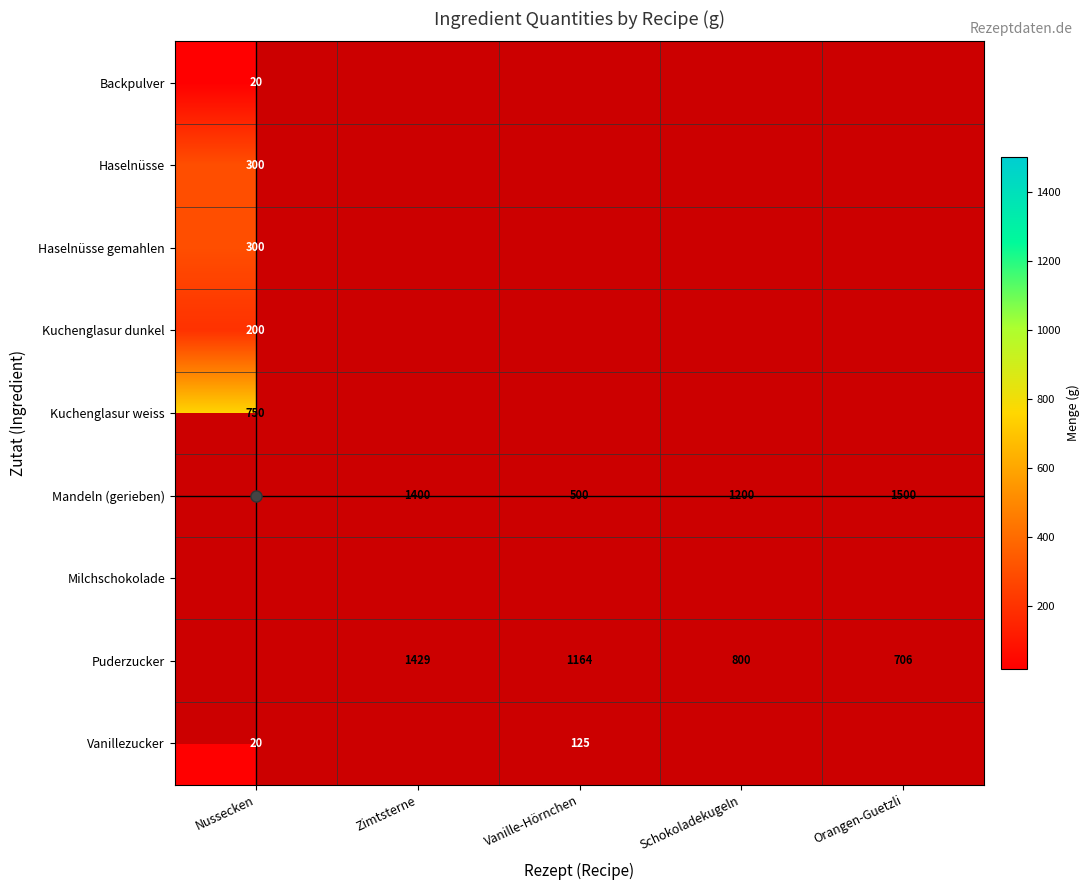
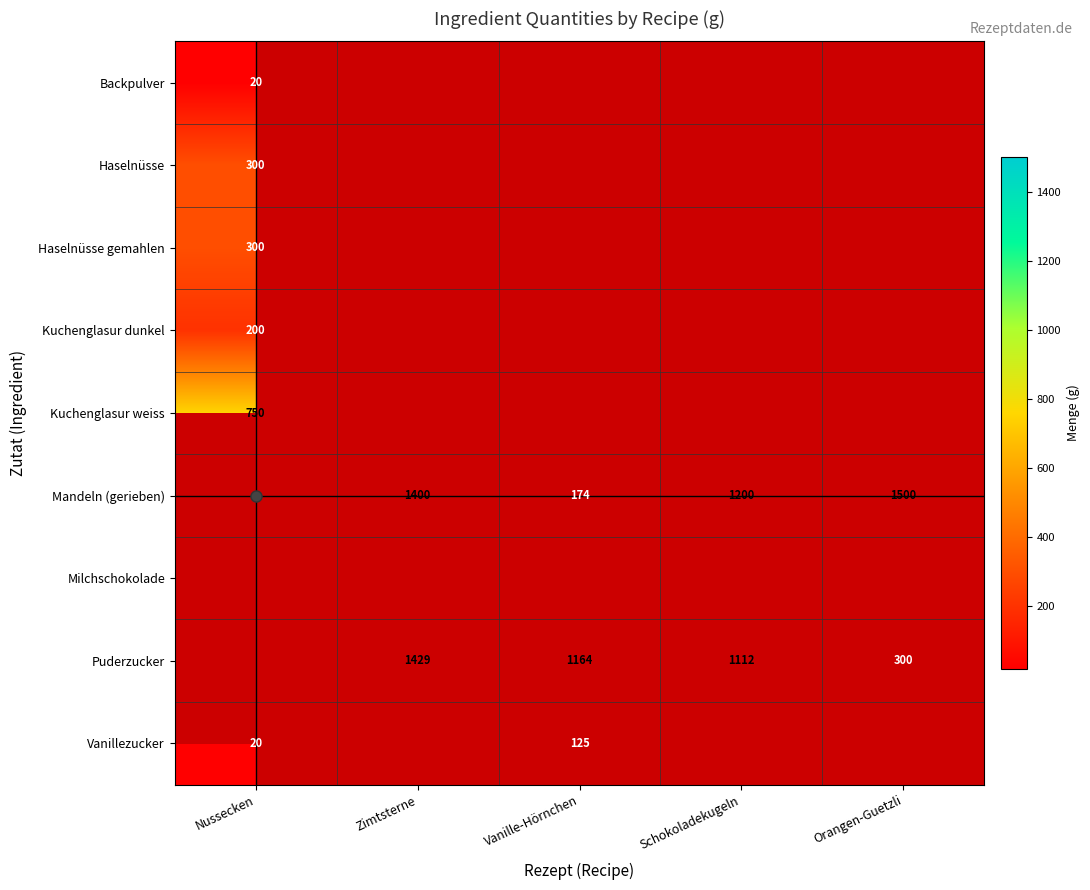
  {
    "Backpulver": {
      "Nussecken": 20
    },
    "Haselnüsse": {
      "Nussecken": 300
    },
    "Haselnüsse gemahlen": {
      "Nussecken": 300
    },
    "Kuchenglasur dunkel": {
      "Nussecken": 200
    },
    "Kuchenglasur weiss": {
      "Nussecken": 750
    },
    "Mandeln (gerieben)": {
      "Zimtsterne": 1400,
-     "Vanille-Hörnchen": 500,
+     "Vanille-Hörnchen": 174,
      "Schokoladekugeln": 1200,
      "Orangen-Guetzli": 1500
    },
    "Puderzucker": {
      "Zimtsterne": 1429,
      "Vanille-Hörnchen": 1164,
-     "Schokoladekugeln": 800,
-     "Orangen-Guetzli": 706
+     "Schokoladekugeln": 1112,
+     "Orangen-Guetzli": 300
    },
    "Vanillezucker": {
      "Nussecken": 20,
      "Vanille-Hörnchen": 125
    }
  }
